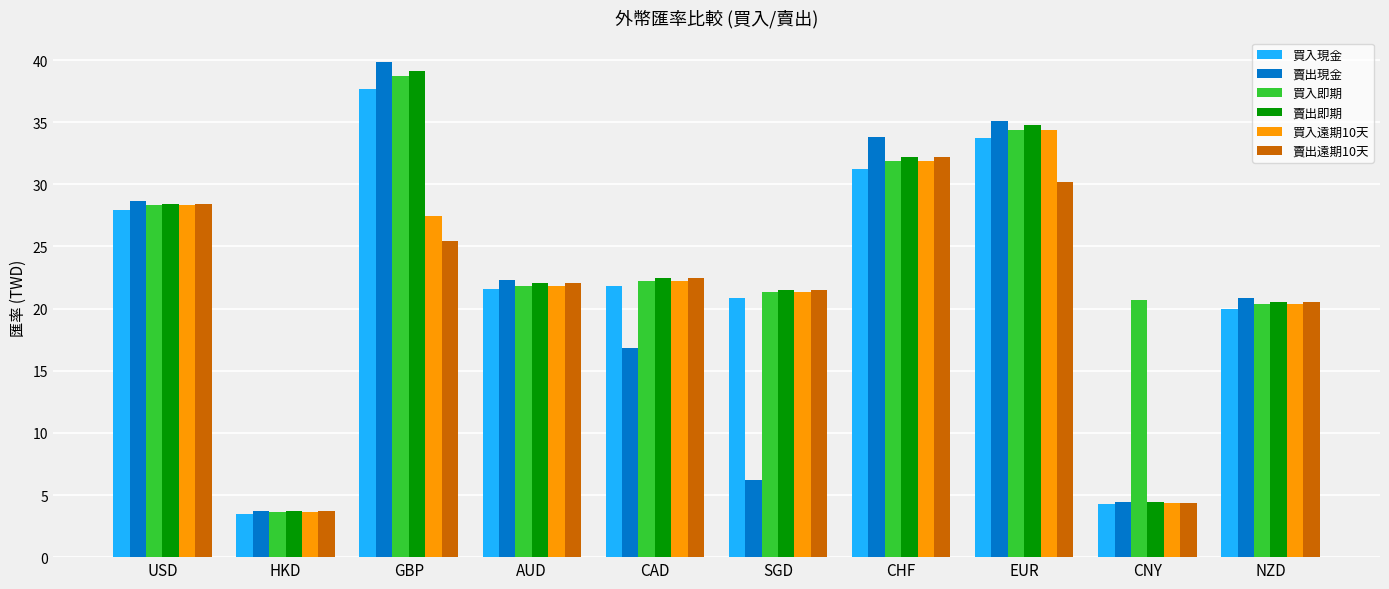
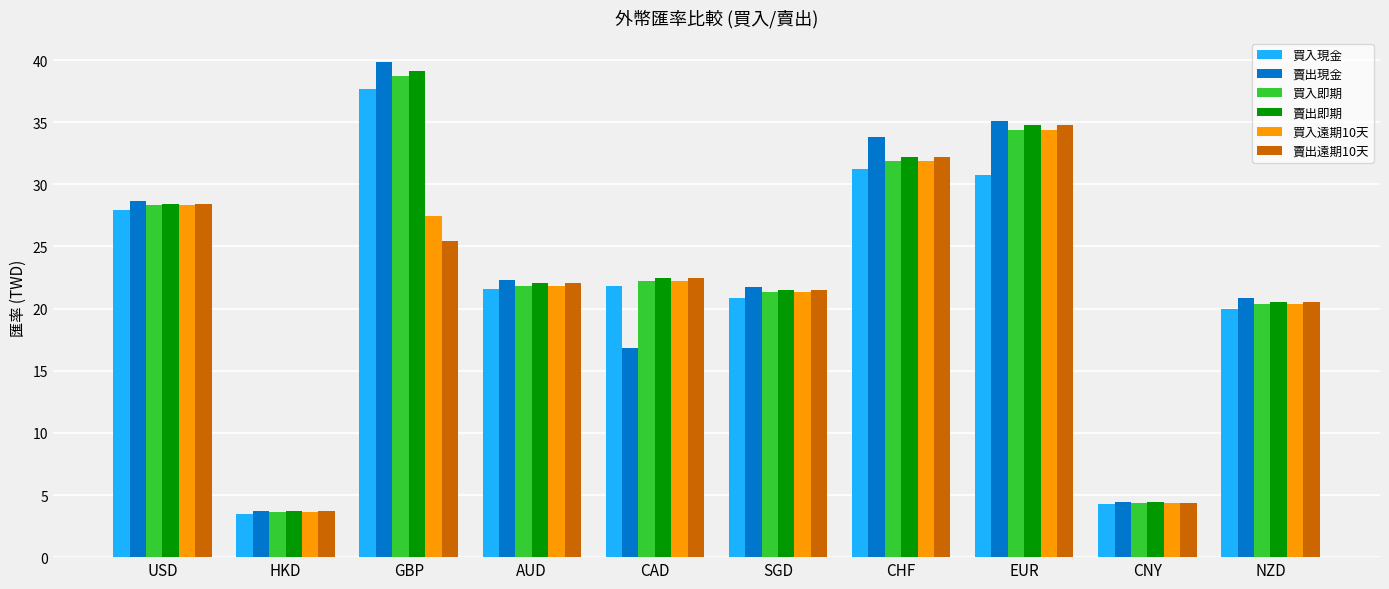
  {
    "買入現金": {
      "USD": 28.0,
      "HKD": 3.5,
      "GBP": 37.7,
      "AUD": 21.6,
      "CAD": 21.9,
      "SGD": 20.8,
      "CHF": 31.2,
-     "EUR": 33.7,
+     "EUR": 30.8,
      "CNY": 4.3,
      "NZD": 20.0
    },
    "賣出現金": {
      "USD": 28.6,
      "HKD": 3.7,
      "GBP": 39.8,
      "AUD": 22.3,
      "CAD": 16.8,
-     "SGD": 6.2,
+     "SGD": 21.7,
      "CHF": 33.8,
      "EUR": 35.1,
      "CNY": 4.4,
      "NZD": 20.8
    },
    "買入即期": {
      "USD": 28.3,
      "HKD": 3.6,
      "GBP": 38.7,
      "AUD": 21.8,
      "CAD": 22.3,
      "SGD": 21.3,
      "CHF": 31.9,
      "EUR": 34.3,
-     "CNY": 20.7,
+     "CNY": 4.3,
      "NZD": 20.4
    },
    "賣出即期": {
      "USD": 28.4,
      "HKD": 3.7,
      "GBP": 39.1,
      "AUD": 22.0,
      "CAD": 22.5,
      "SGD": 21.5,
      "CHF": 32.2,
      "EUR": 34.7,
      "CNY": 4.4,
      "NZD": 20.6
    },
    "買入遠期10天": {
      "USD": 28.3,
      "HKD": 3.6,
      "GBP": 27.4,
      "AUD": 21.8,
      "CAD": 22.2,
      "SGD": 21.3,
      "CHF": 31.9,
      "EUR": 34.3,
      "CNY": 4.3,
      "NZD": 20.4
    },
    "賣出遠期10天": {
      "USD": 28.4,
      "HKD": 3.7,
      "GBP": 25.5,
      "AUD": 22.0,
      "CAD": 22.5,
      "SGD": 21.5,
      "CHF": 32.2,
-     "EUR": 30.2,
+     "EUR": 34.8,
      "CNY": 4.4,
      "NZD": 20.6
    }
  }
